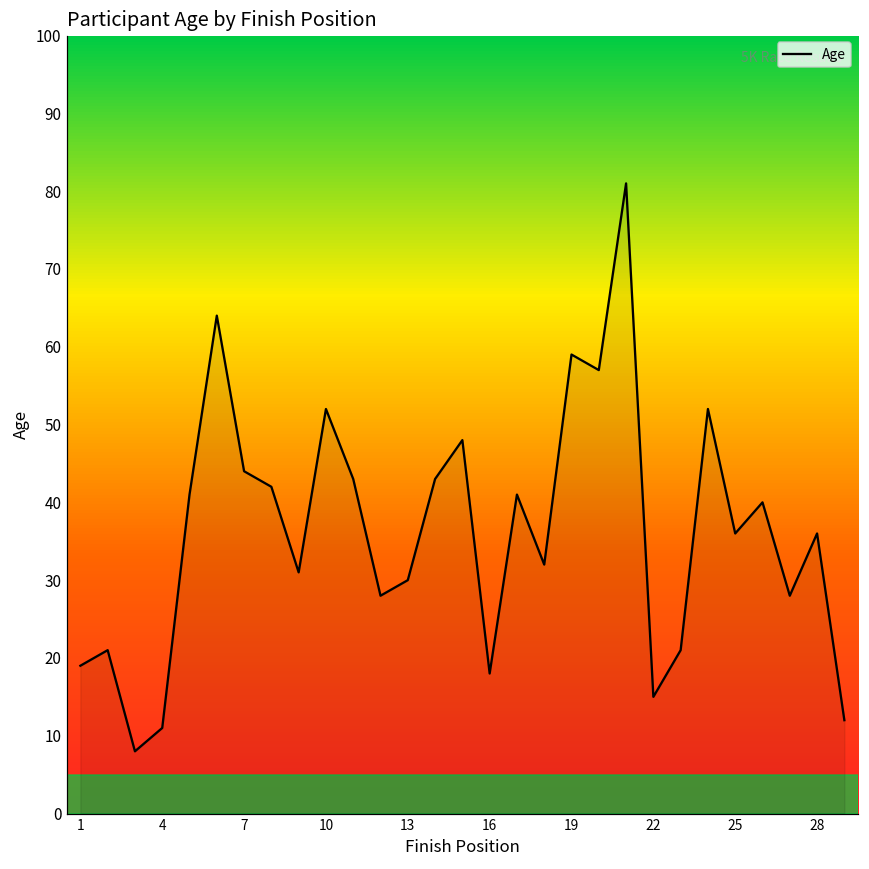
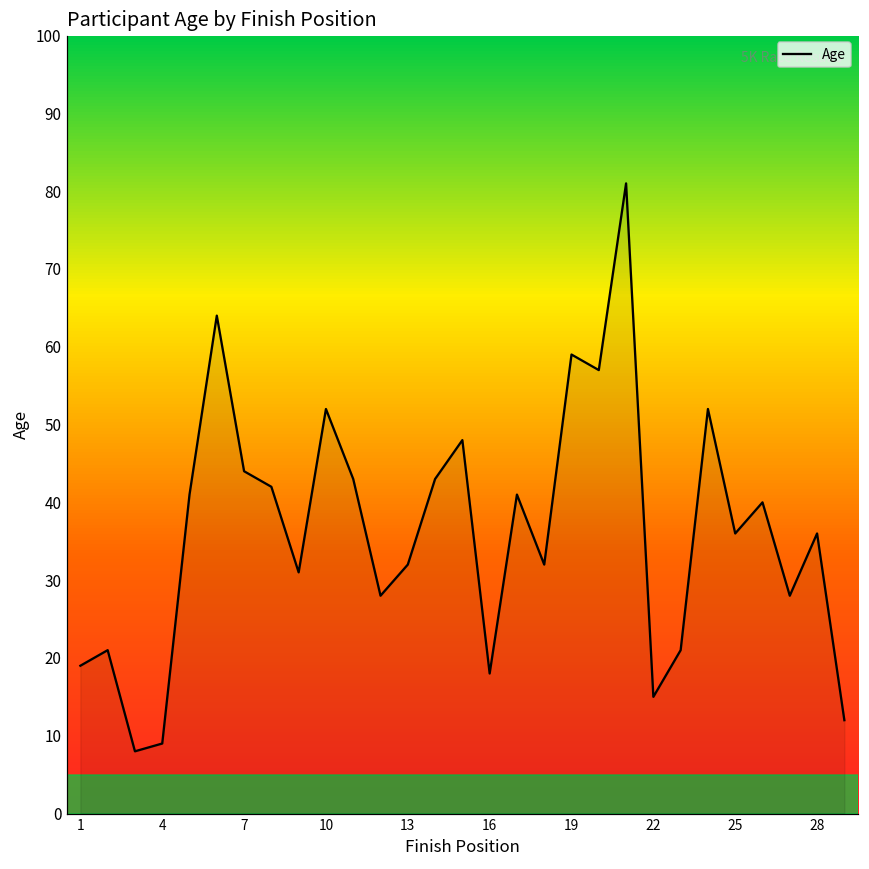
  {
    "1": 19,
-   "4": 11,
+   "4": 9,
    "7": 44,
    "10": 52,
-   "13": 30,
+   "13": 32,
    "16": 18,
    "19": 59,
    "22": 15,
    "25": 36,
    "28": 36
  }
